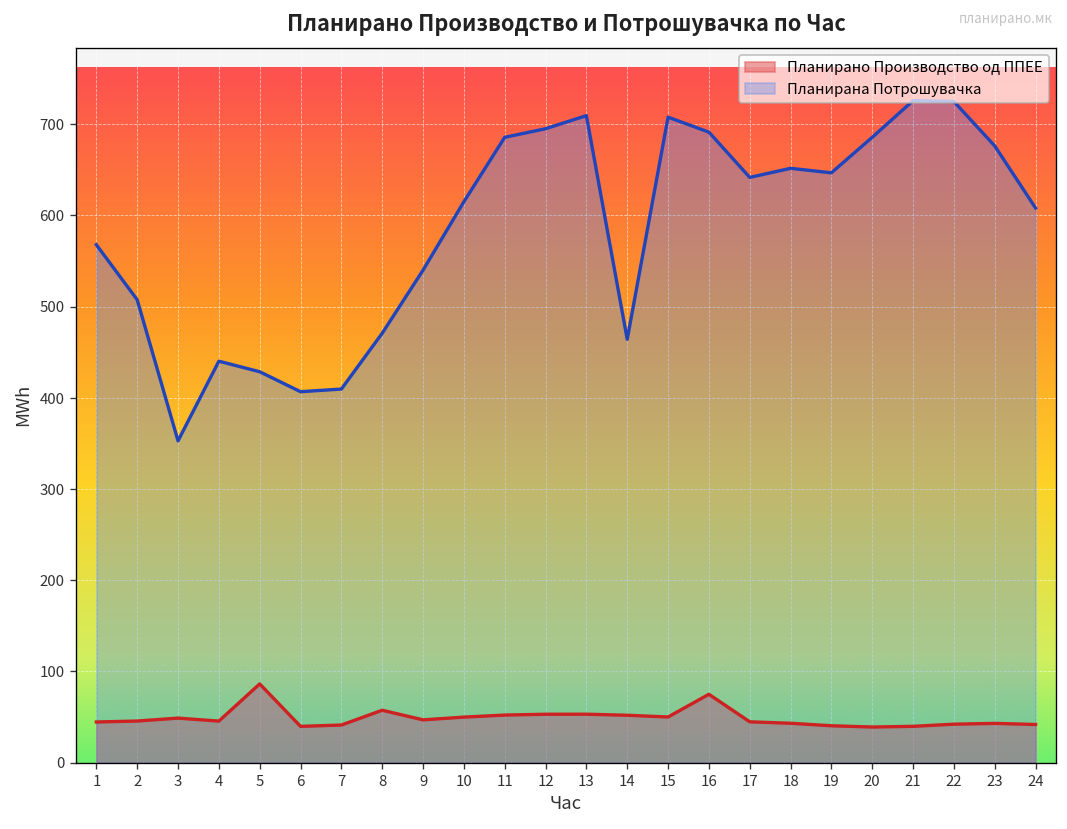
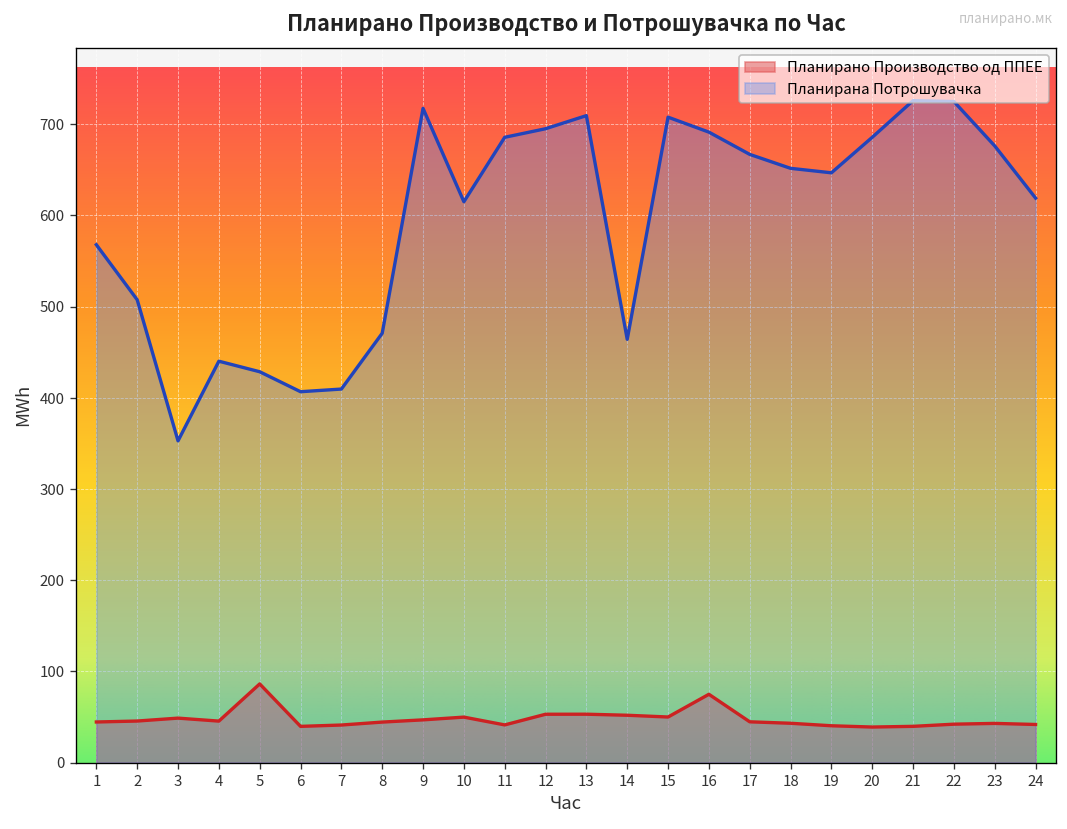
  {
    "Планирано Производство од ППЕЕ": {
      "1": 40,
      "2": 50,
      "3": 50,
      "4": 50,
      "5": 90,
      "6": 40,
      "7": 40,
-     "8": 60,
+     "8": 40,
      "9": 50,
      "10": 50,
-     "11": 50,
+     "11": 40,
      "12": 50,
      "13": 50,
      "14": 50,
      "15": 50,
      "16": 70,
      "17": 40,
      "18": 40,
      "19": 40,
      "20": 40,
      "21": 40,
      "22": 40,
      "23": 40,
      "24": 40
    },
    "Планирана Потрошувачка": {
      "1": 570,
      "2": 510,
      "3": 350,
      "4": 440,
      "5": 430,
      "6": 410,
      "7": 410,
      "8": 470,
-     "9": 540,
+     "9": 720,
      "10": 620,
      "11": 690,
      "12": 700,
      "13": 710,
      "14": 460,
      "15": 710,
      "16": 690,
-     "17": 640,
+     "17": 670,
      "18": 650,
      "19": 650,
      "20": 690,
      "23": 680,
-     "24": 610
+     "24": 620
    }
  }
